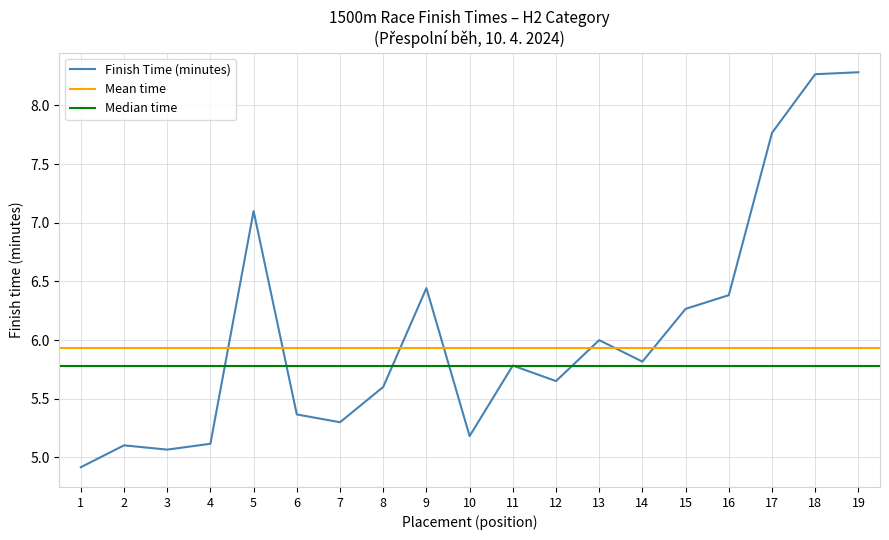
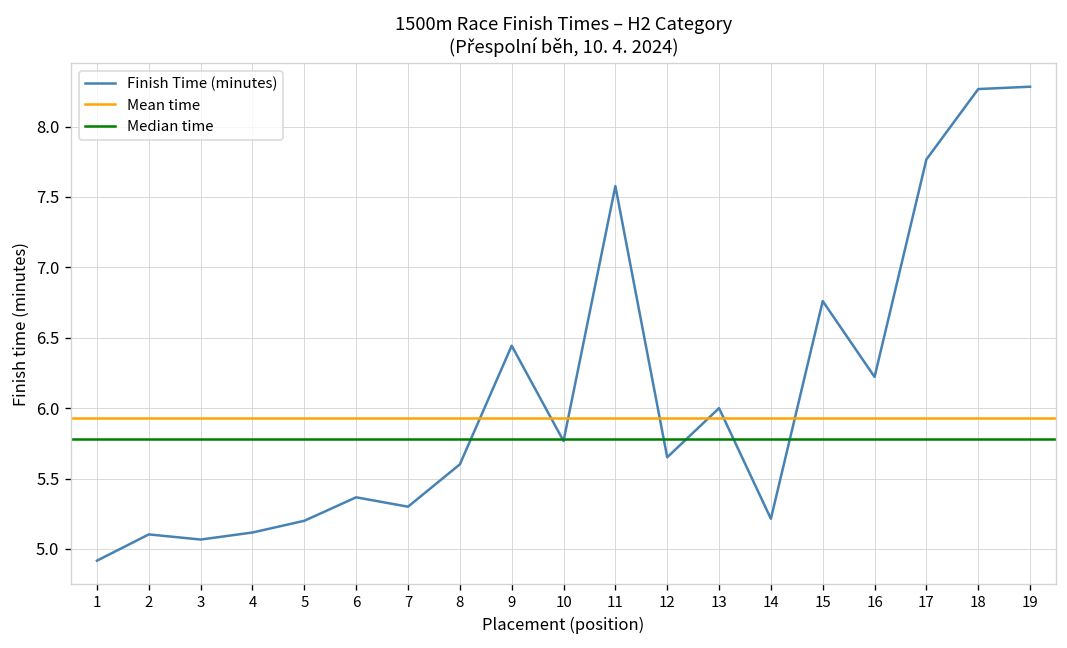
  {
    "1": 4.92,
    "2": 5.10,
    "3": 5.07,
    "4": 5.12,
-   "5": 7.1,
+   "5": 5.2,
    "6": 5.37,
    "7": 5.30,
    "8": 5.60,
    "9": 6.44,
-   "10": 5.18,
-   "11": 5.78,
+   "10": 5.77,
+   "11": 7.58,
    "12": 5.65,
    "13": 6.00,
-   "14": 5.82,
-   "15": 6.27,
-   "16": 6.38,
+   "14": 5.21,
+   "15": 6.76,
+   "16": 6.22,
    "17": 7.77,
    "18": 8.27,
    "19": 8.28
  }
